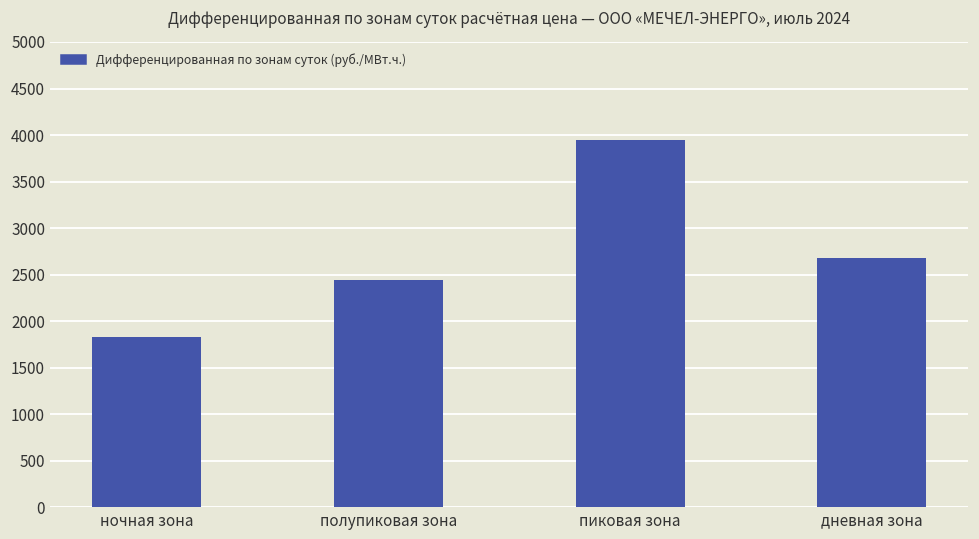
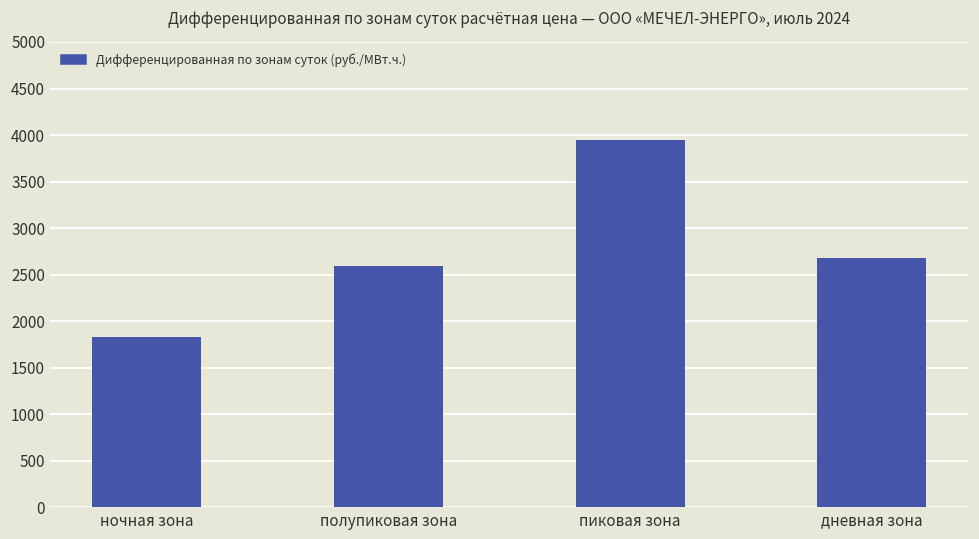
  {
    "ночная зона": 1800,
-   "полупиковая зона": 2400,
+   "полупиковая зона": 2600,
    "пиковая зона": 3900,
    "дневная зона": 2700
  }
